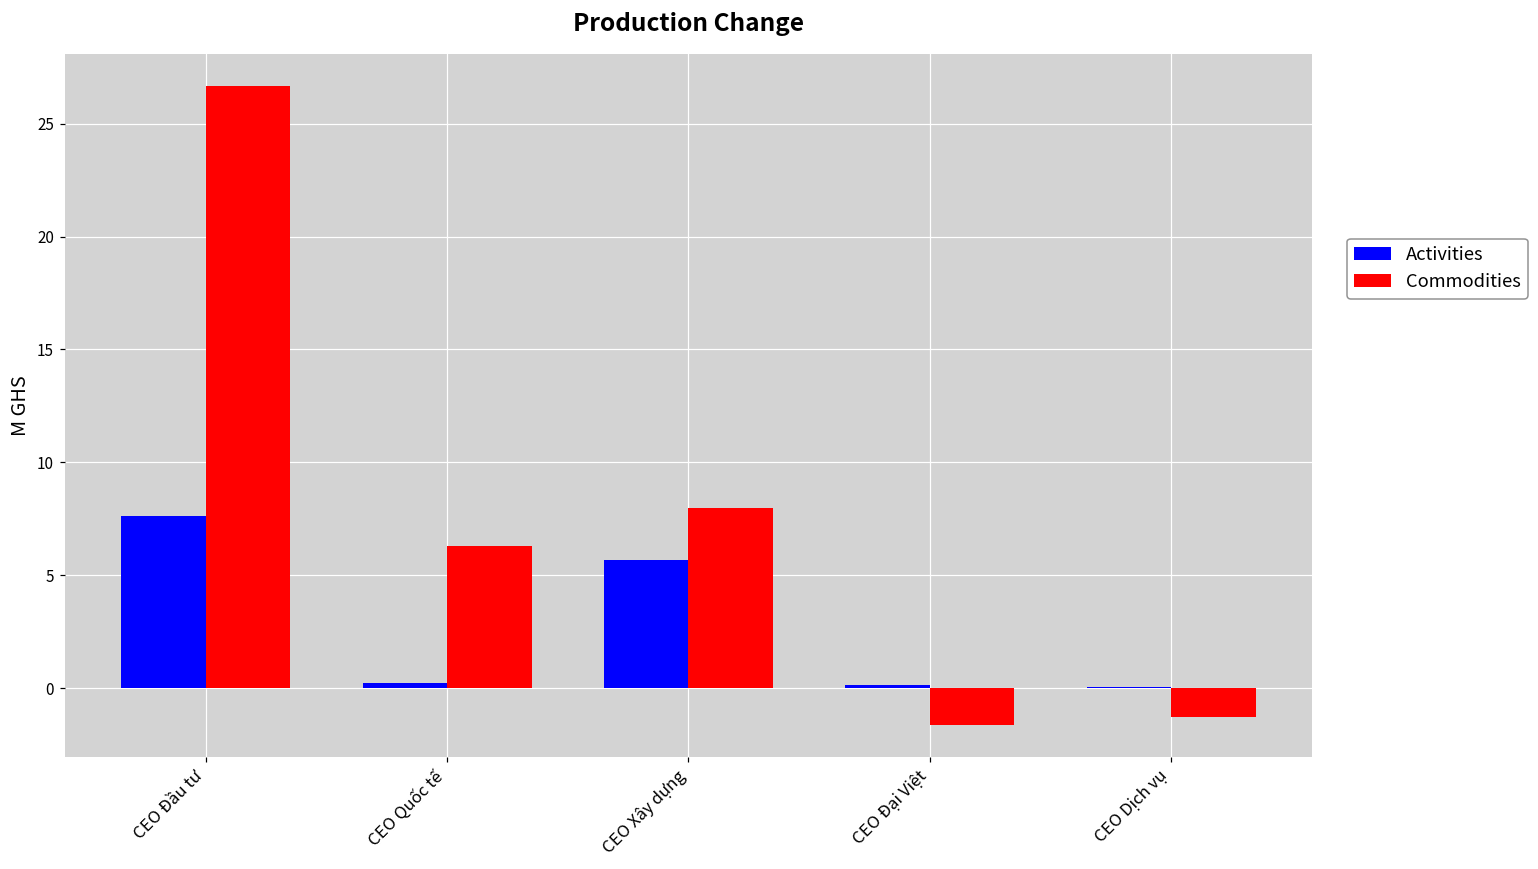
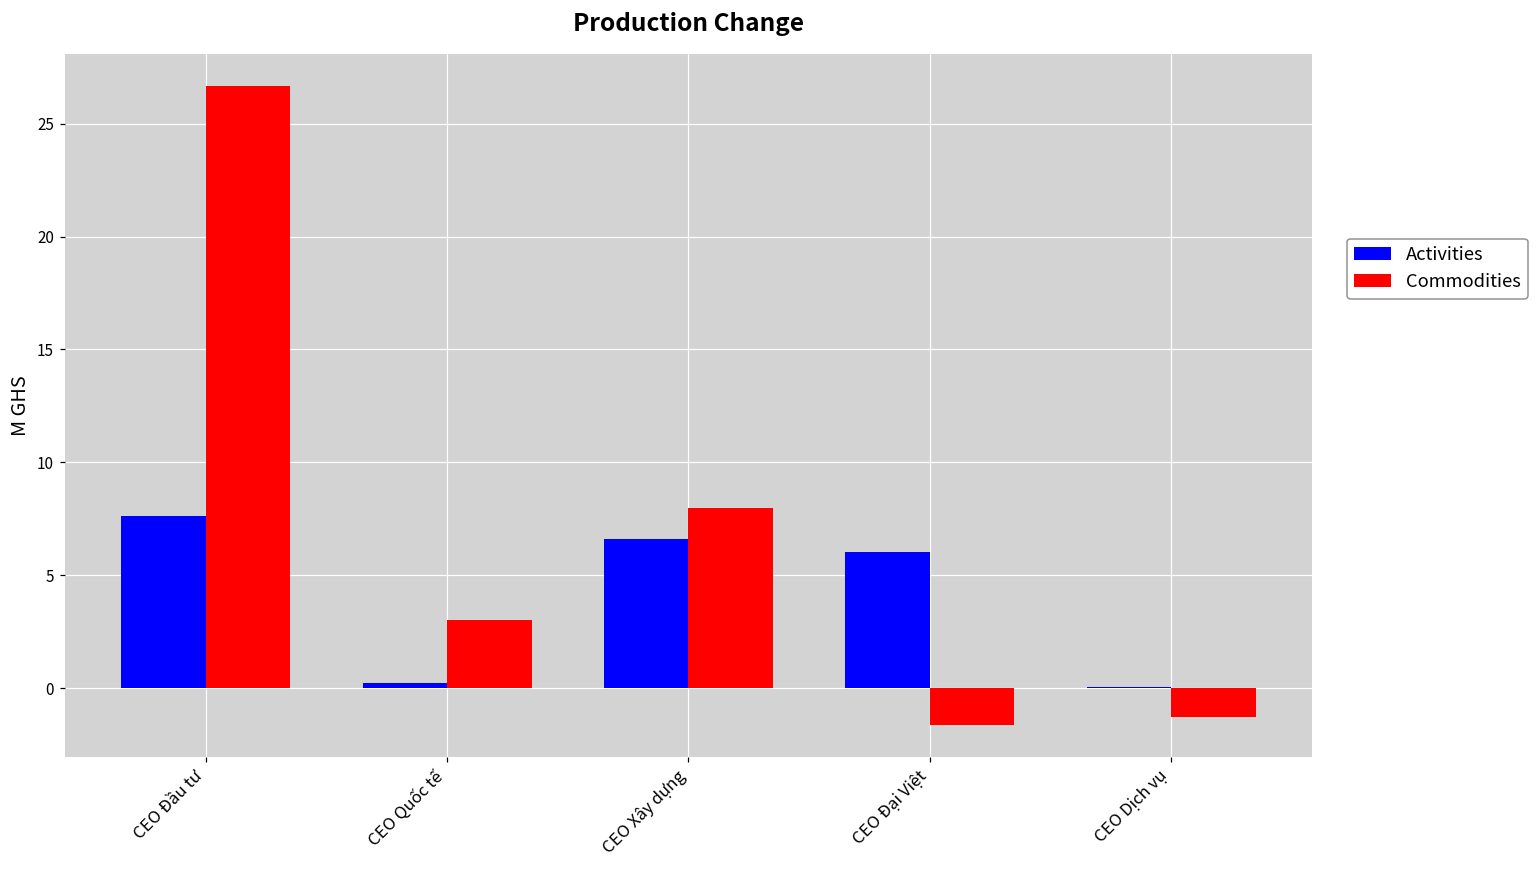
  {
    "Activities": {
      "CEO Đầu tư": 7.6,
      "CEO Quốc tế": 0.2,
-     "CEO Xây dựng": 5.7,
-     "CEO Đại Việt": 0.1
+     "CEO Xây dựng": 6.6,
+     "CEO Đại Việt": 6.0
    },
    "Commodities": {
      "CEO Đầu tư": 26.7,
-     "CEO Quốc tế": 6.3,
+     "CEO Quốc tế": 3.0,
      "CEO Xây dựng": 8.0,
      "CEO Đại Việt": -1.6,
      "CEO Dịch vụ": -1.3
    }
  }
